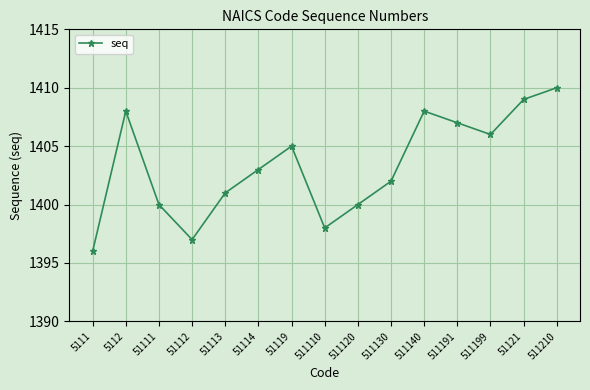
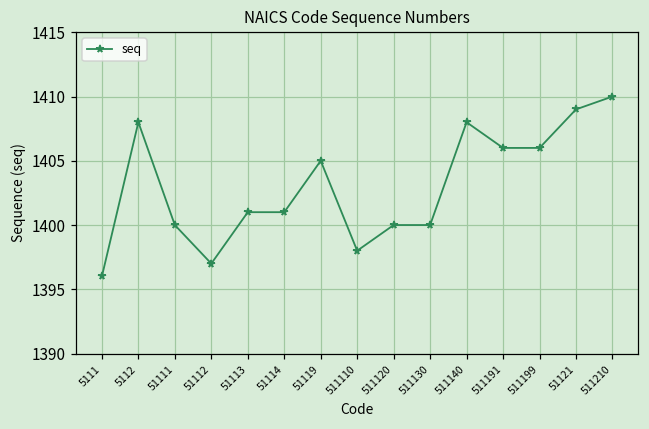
  {
    "5111": 1396,
    "5112": 1408,
    "51111": 1400,
    "51112": 1397,
    "51113": 1401,
-   "51114": 1403,
+   "51114": 1401,
    "51119": 1405,
    "511110": 1398,
    "511120": 1400,
-   "511130": 1402,
+   "511130": 1400,
    "511140": 1408,
-   "511191": 1407,
+   "511191": 1406,
    "511199": 1406,
    "51121": 1409,
    "511210": 1410
  }
